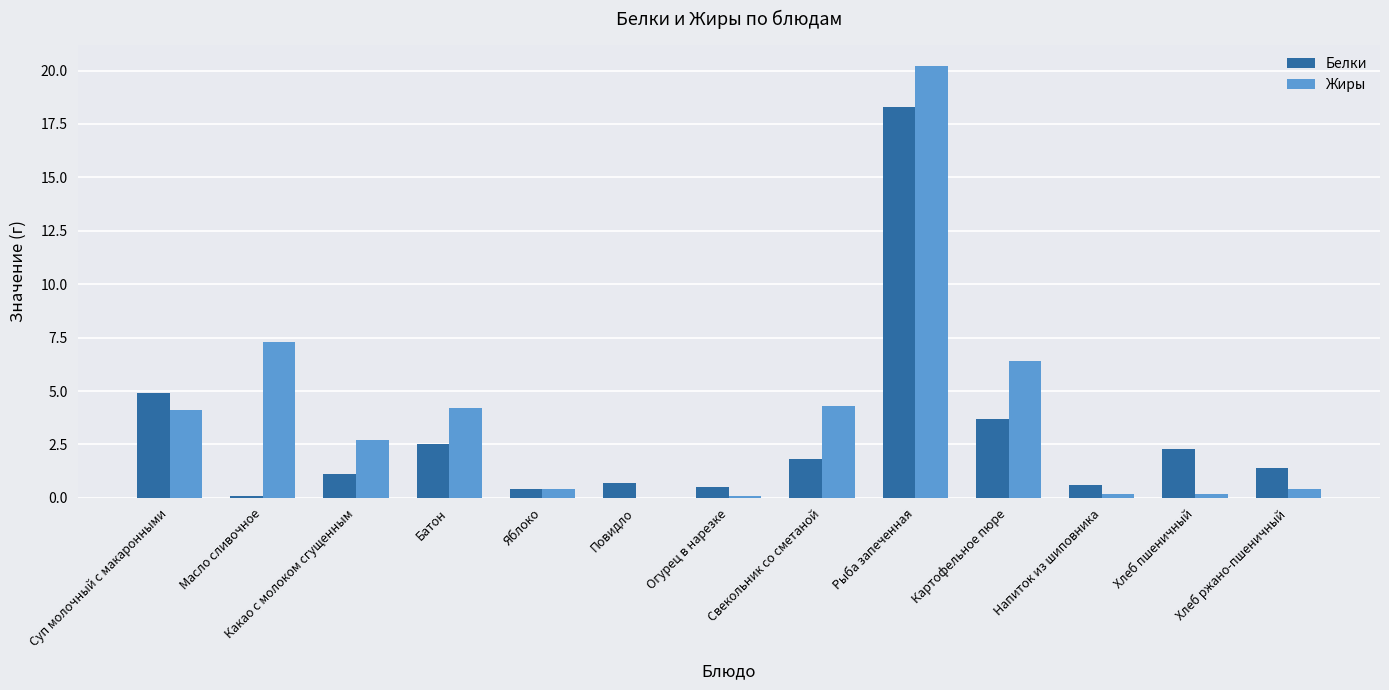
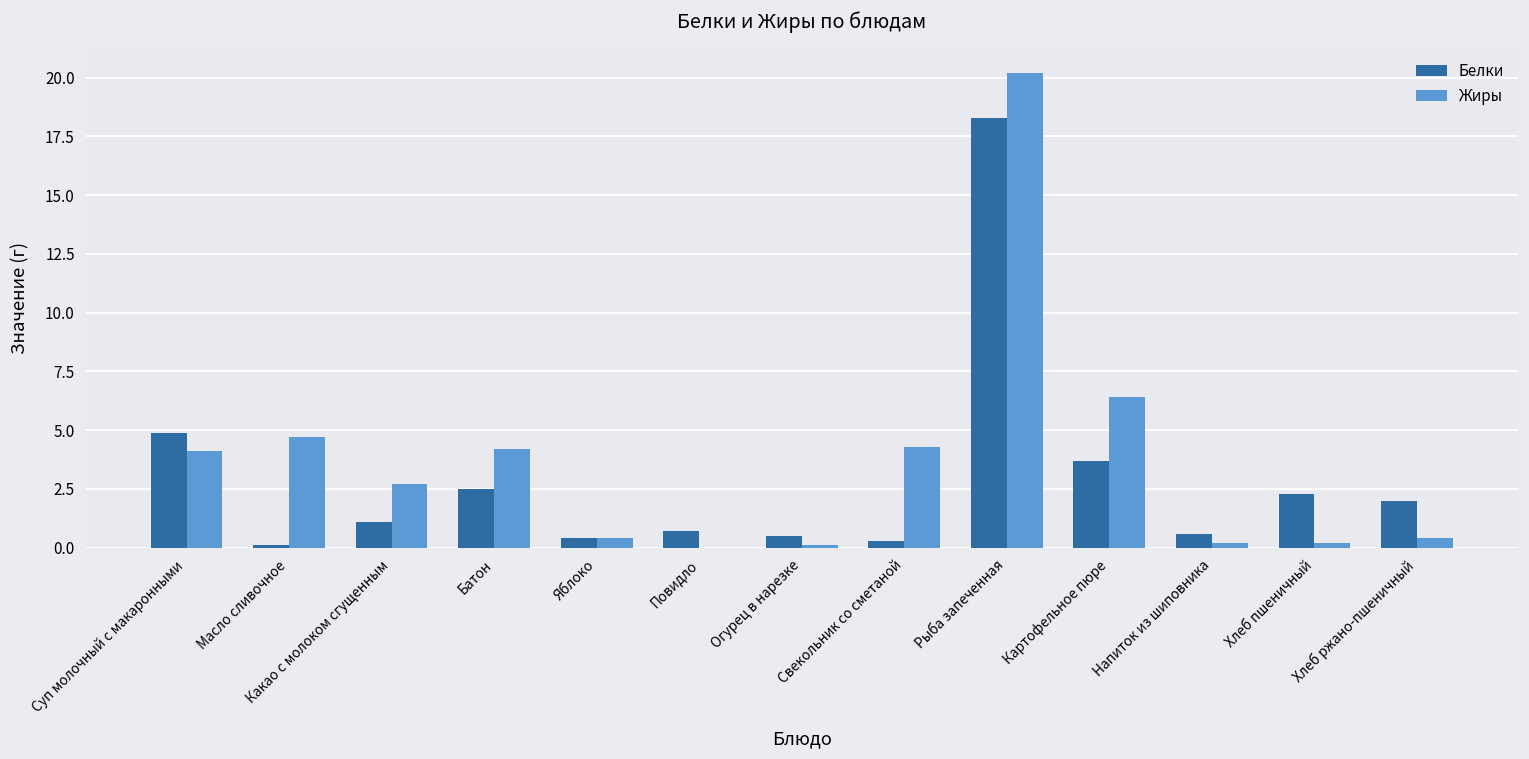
  {
    "Белки": {
      "Суп молочный с макаронными": 4.9,
      "Какао с молоком сгущенным": 1.1,
      "Батон": 2.5,
      "Яблоко": 0.4,
      "Повидло": 0.7,
      "Огурец в нарезке": 0.5,
-     "Свекольник со сметаной": 1.8,
+     "Свекольник со сметаной": 0.3,
      "Рыба запеченная": 18.3,
      "Картофельное пюре": 3.7,
      "Напиток из шиповника": 0.6,
      "Хлеб пшеничный": 2.3,
-     "Хлеб ржано-пшеничный": 1.4
+     "Хлеб ржано-пшеничный": 2.0
    },
    "Жиры": {
      "Суп молочный с макаронными": 4.1,
-     "Масло сливочное": 7.3,
+     "Масло сливочное": 4.7,
      "Какао с молоком сгущенным": 2.7,
      "Батон": 4.2,
      "Яблоко": 0.4,
      "Повидло": 0.0,
      "Свекольник со сметаной": 4.3,
      "Рыба запеченная": 20.2,
      "Картофельное пюре": 6.4,
      "Напиток из шиповника": 0.2,
      "Хлеб пшеничный": 0.2,
      "Хлеб ржано-пшеничный": 0.4
    }
  }
